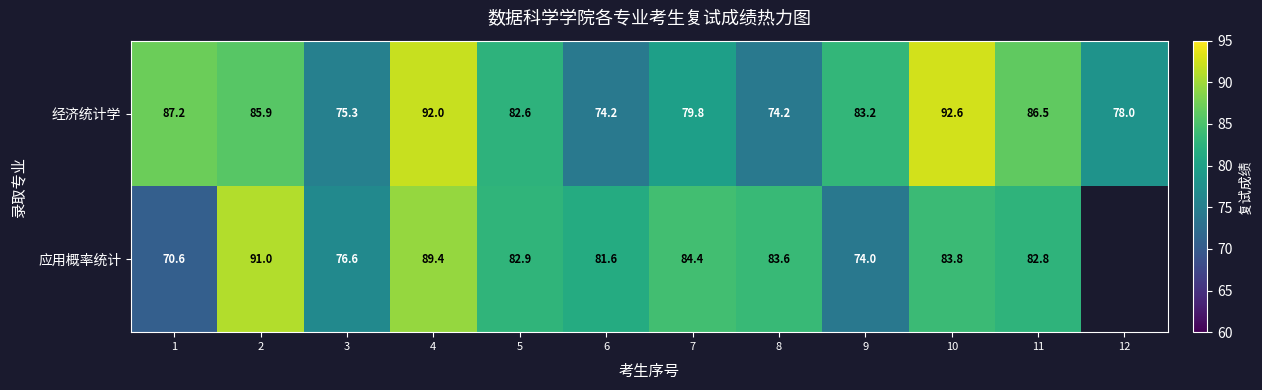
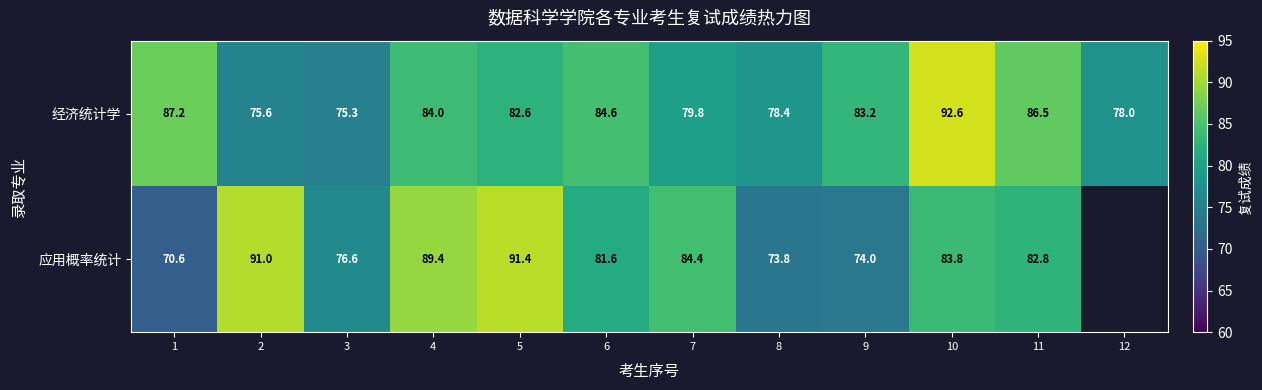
  {
    "经济统计学": {
      "1": 87.2,
-     "2": 85.9,
+     "2": 75.6,
      "3": 75.3,
-     "4": 92.0,
+     "4": 84.0,
      "5": 82.6,
-     "6": 74.2,
+     "6": 84.6,
      "7": 79.8,
-     "8": 74.2,
+     "8": 78.4,
      "9": 83.2,
      "10": 92.6,
      "11": 86.5,
      "12": 78.0
    },
    "应用概率统计": {
      "1": 70.6,
      "2": 91.0,
      "3": 76.6,
      "4": 89.4,
-     "5": 82.9,
+     "5": 91.4,
      "6": 81.6,
      "7": 84.4,
-     "8": 83.6,
+     "8": 73.8,
      "9": 74.0,
      "10": 83.8,
      "11": 82.8
    }
  }
